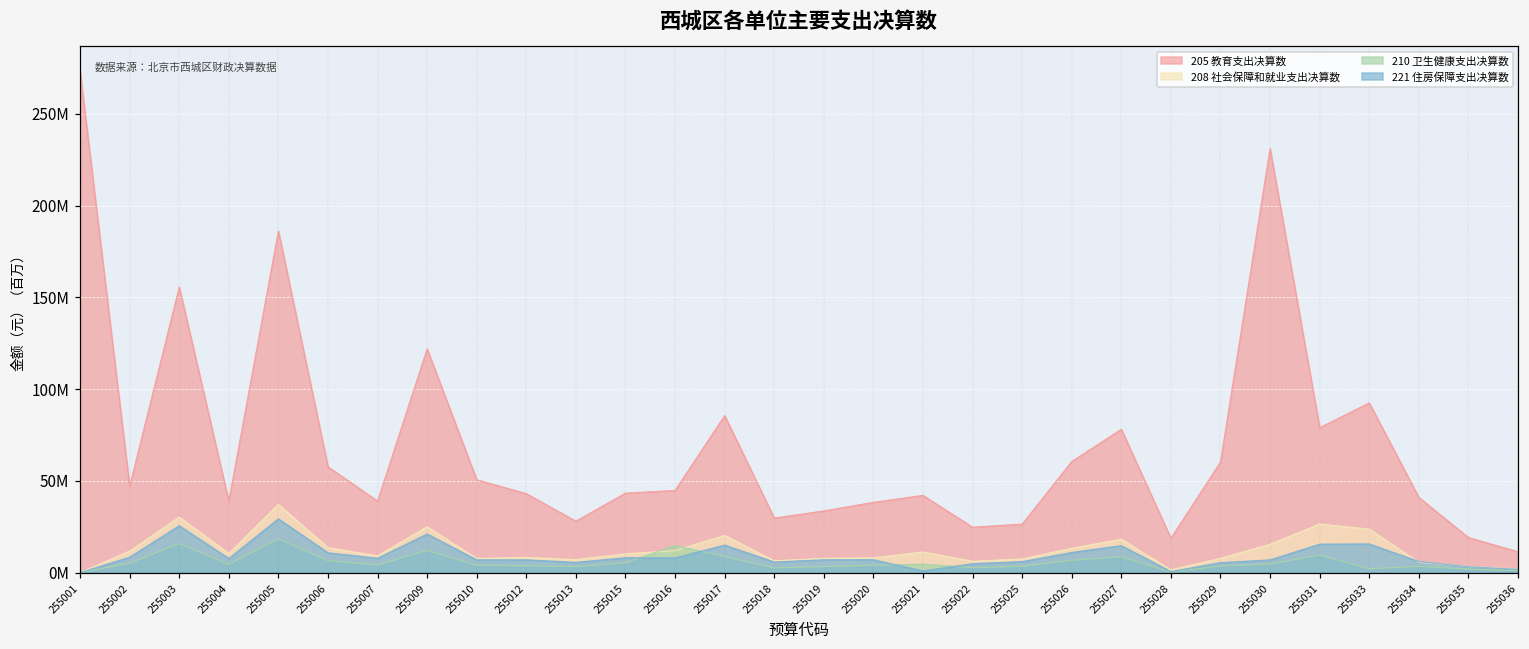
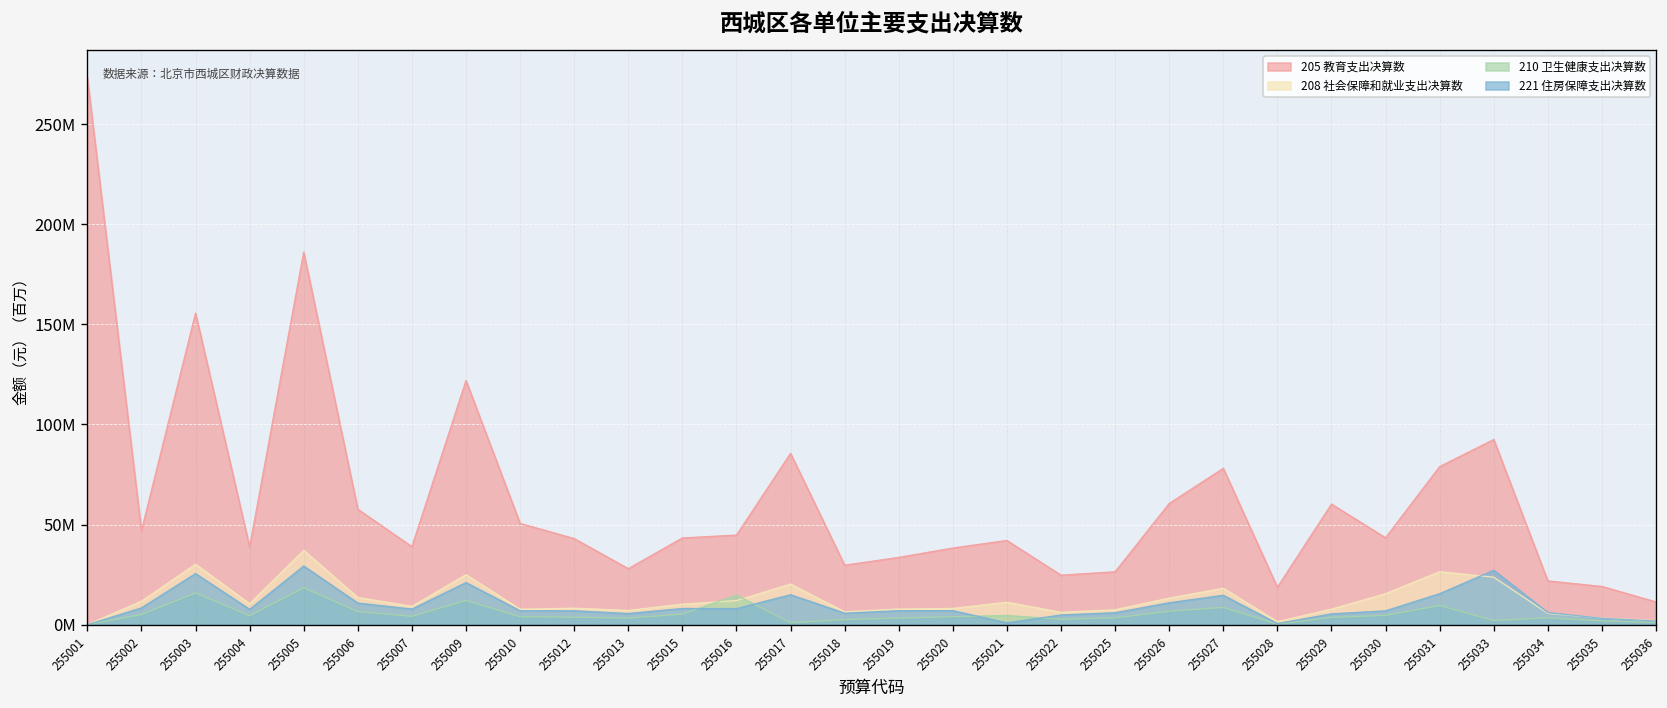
  {
    "205 教育支出决算数": {
      "255001": 273000000,
      "255002": 47000000,
      "255003": 156000000,
      "255004": 39000000,
      "255005": 186000000,
      "255006": 58000000,
      "255007": 39000000,
      "255009": 122000000,
      "255010": 51000000,
      "255012": 43000000,
      "255013": 28000000,
      "255015": 43000000,
      "255016": 45000000,
      "255017": 86000000,
      "255018": 30000000,
      "255019": 34000000,
      "255020": 38000000,
      "255021": 42000000,
      "255022": 25000000,
      "255025": 26000000,
      "255026": 61000000,
      "255027": 78000000,
      "255028": 19000000,
      "255029": 60000000,
-     "255030": 231000000,
+     "255030": 43000000,
      "255031": 79000000,
      "255033": 92000000,
-     "255034": 41000000,
+     "255034": 22000000,
      "255035": 19000000,
      "255036": 11000000
    },
    "208 社会保障和就业支出决算数": {
      "255002": 12000000,
      "255003": 30000000,
      "255004": 10000000,
      "255005": 37000000,
      "255006": 14000000,
      "255009": 25000000,
      "255013": 7000000,
      "255015": 10000000,
      "255016": 12000000,
      "255017": 20000000,
      "255021": 11000000,
      "255026": 13000000,
      "255027": 18000000,
      "255029": 8000000,
      "255030": 15000000,
      "255031": 26000000,
      "255033": 24000000
    },
    "210 卫生健康支出决算数": {
      "255002": 5000000,
      "255003": 16000000,
      "255004": 4000000,
      "255005": 18000000,
      "255006": 7000000,
      "255007": 4000000,
      "255009": 12000000,
      "255010": 4000000,
      "255012": 4000000,
      "255013": 3000000,
      "255015": 5000000,
      "255016": 15000000,
-     "255017": 9000000,
+     "255017": 1000000,
      "255018": 3000000,
      "255019": 3000000,
      "255020": 4000000,
      "255021": 5000000,
      "255022": 3000000,
      "255025": 3000000,
      "255026": 7000000,
      "255027": 9000000,
      "255029": 4000000,
      "255030": 5000000,
      "255031": 10000000,
      "255033": 2000000,
      "255034": 3000000
    },
    "221 住房保障支出决算数": {
      "255002": 8000000,
      "255003": 26000000,
      "255004": 8000000,
      "255005": 29000000,
      "255006": 11000000,
      "255009": 21000000,
      "255013": 6000000,
      "255015": 8000000,
      "255016": 8000000,
      "255017": 15000000,
      "255021": 1000000,
      "255026": 11000000,
      "255027": 15000000,
      "255029": 5000000,
      "255030": 7000000,
      "255031": 15000000,
-     "255033": 16000000
+     "255033": 27000000
    }
  }
